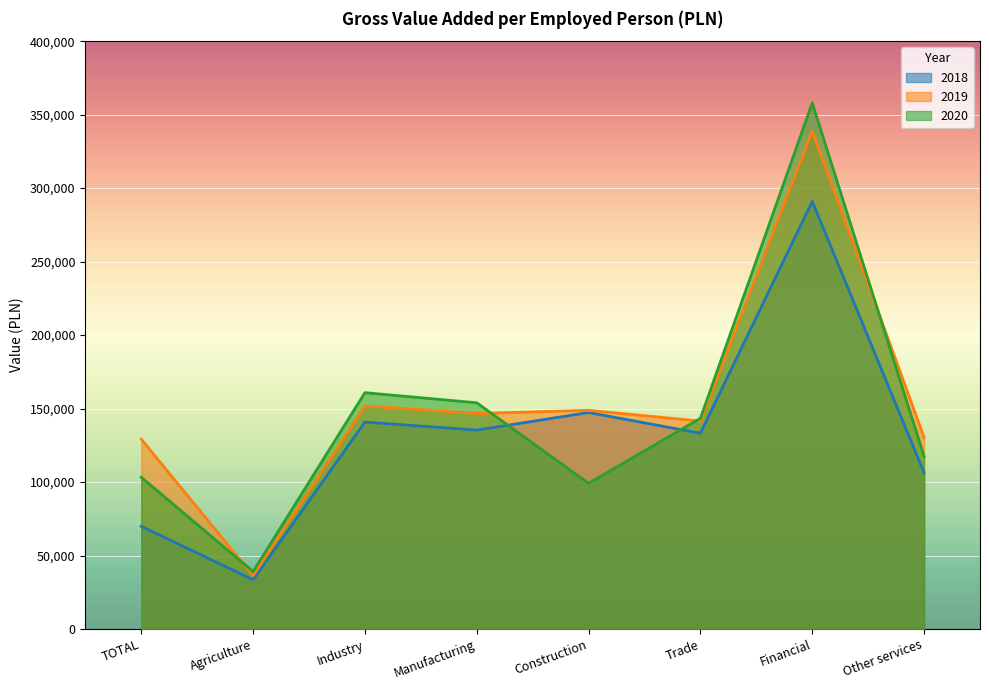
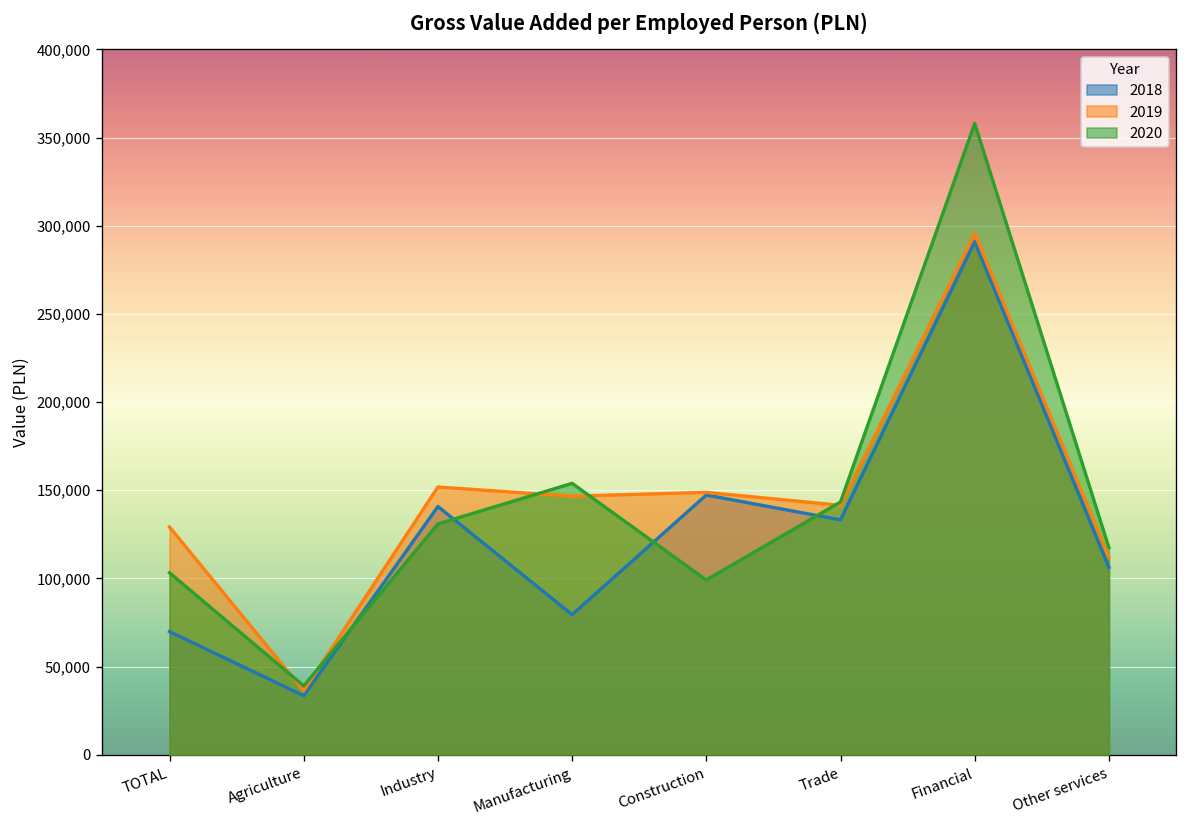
  {
    "2018": {
      "TOTAL": "70,000",
      "Agriculture": "33,000",
      "Industry": "141,000",
-     "Manufacturing": "135,000",
+     "Manufacturing": "79,000",
      "Trade": "133,000",
      "Financial": "291,000",
      "Other services": "106,000"
    },
    "2019": {
      "TOTAL": "129,000",
      "Agriculture": "36,000",
      "Industry": "152,000",
      "Manufacturing": "147,000",
      "Trade": "141,000",
-     "Financial": "339,000",
-     "Other services": "130,000"
+     "Financial": "296,000",
+     "Other services": "112,000"
    },
    "2020": {
      "TOTAL": "103,000",
      "Agriculture": "39,000",
-     "Industry": "161,000",
+     "Industry": "131,000",
      "Manufacturing": "154,000",
      "Construction": "99,000",
      "Trade": "143,000",
      "Financial": "358,000",
      "Other services": "117,000"
    }
  }
